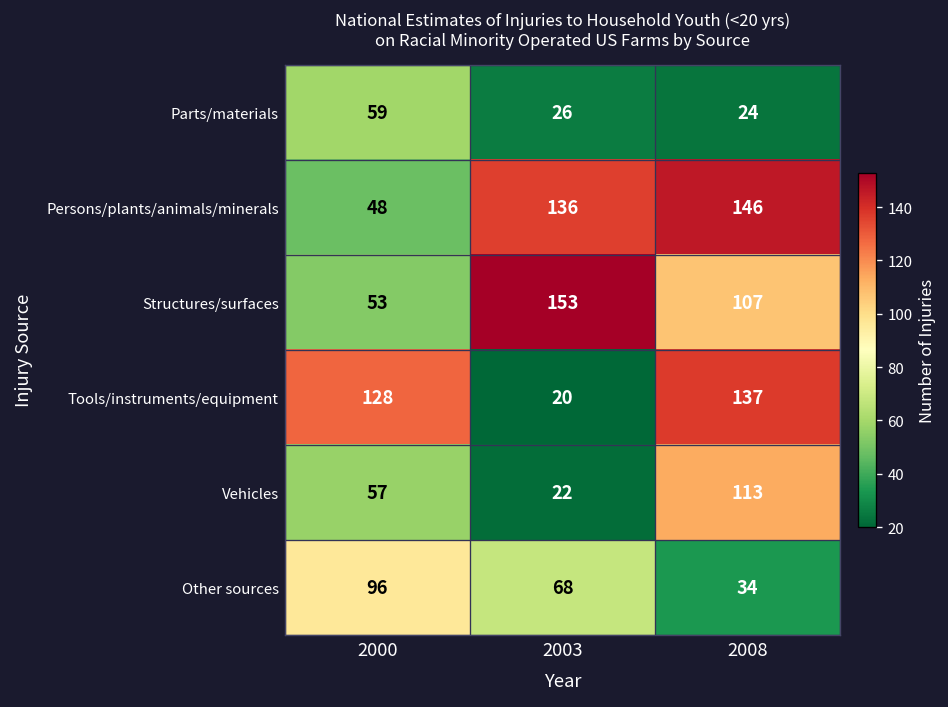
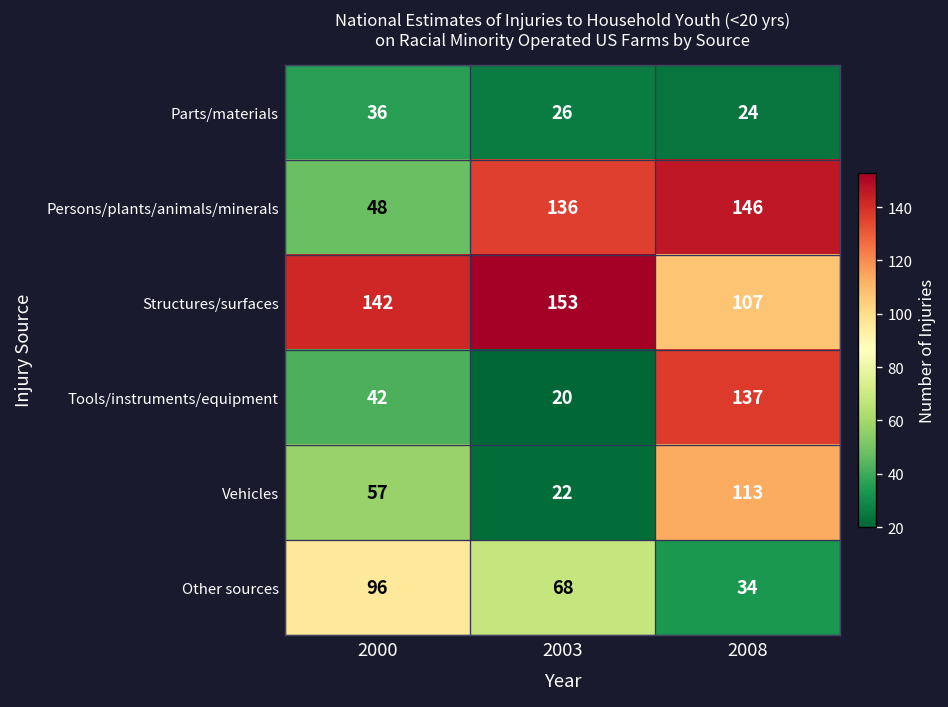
  {
    "Parts/materials": {
-     "2000": 59,
+     "2000": 36,
      "2003": 26,
      "2008": 24
    },
    "Persons/plants/animals/minerals": {
      "2000": 48,
      "2003": 136,
      "2008": 146
    },
    "Structures/surfaces": {
-     "2000": 53,
+     "2000": 142,
      "2003": 153,
      "2008": 107
    },
    "Tools/instruments/equipment": {
-     "2000": 128,
+     "2000": 42,
      "2003": 20,
      "2008": 137
    },
    "Vehicles": {
      "2000": 57,
      "2003": 22,
      "2008": 113
    },
    "Other sources": {
      "2000": 96,
      "2003": 68,
      "2008": 34
    }
  }
